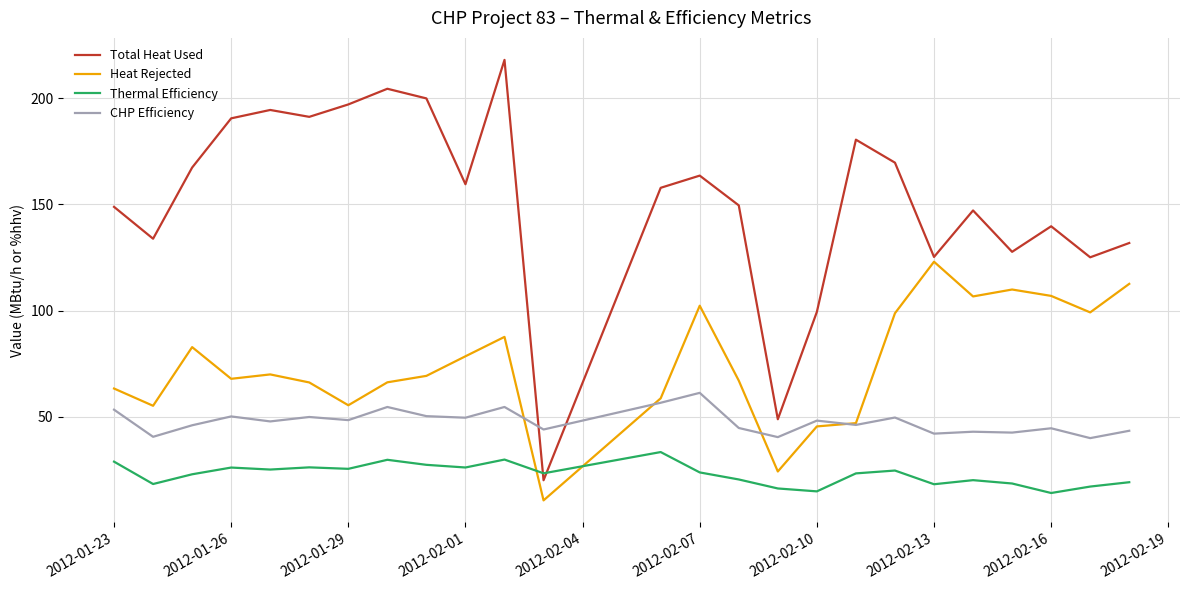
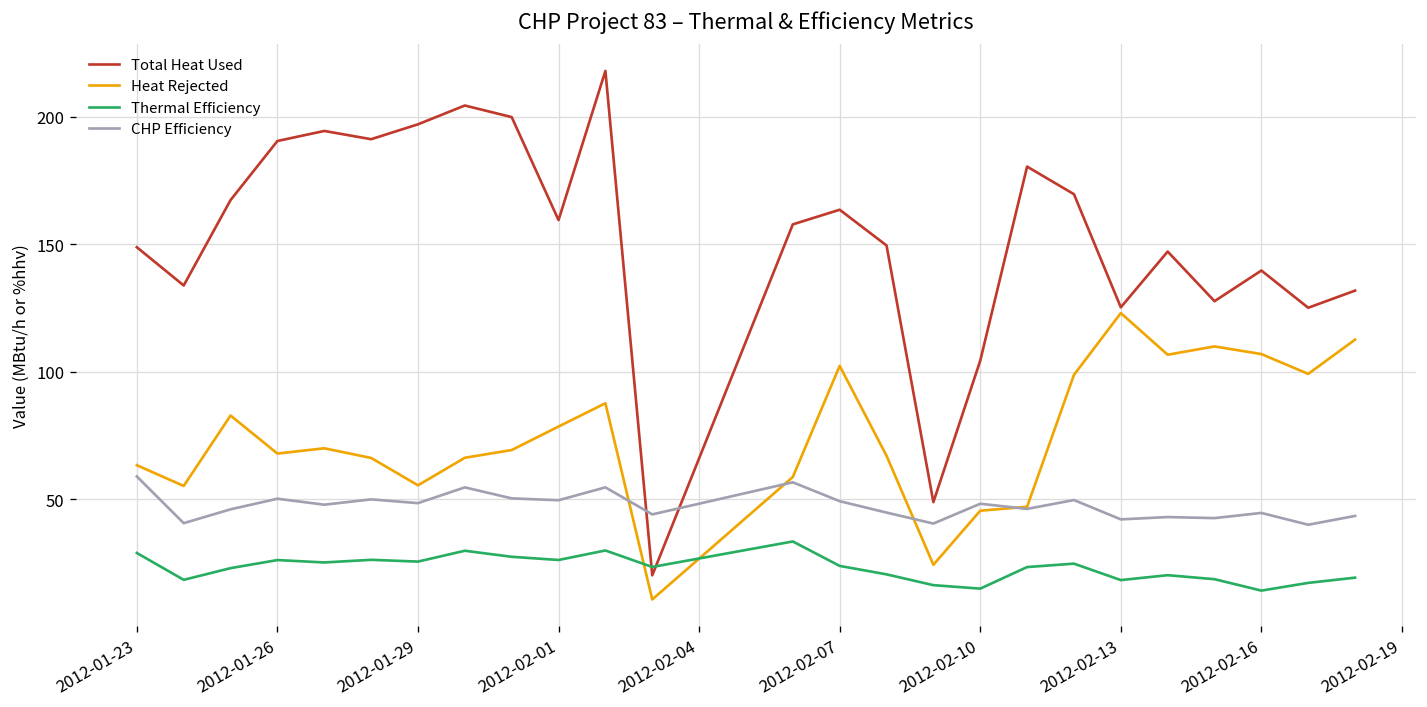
  {
    "Total Heat Used": {
      "2012-01-23": 149,
      "2012-01-26": 191,
      "2012-01-29": 197,
      "2012-02-01": 159,
      "2012-02-07": 164,
-     "2012-02-10": 99,
+     "2012-02-10": 104,
      "2012-02-13": 125,
      "2012-02-16": 140
    },
    "Heat Rejected": {
      "2012-01-23": 63,
      "2012-01-26": 68,
      "2012-01-29": 55,
      "2012-02-01": 78,
      "2012-02-07": 102,
      "2012-02-10": 45,
      "2012-02-13": 123,
      "2012-02-16": 107
    },
    "Thermal Efficiency": {
      "2012-01-23": 29,
      "2012-01-26": 26,
      "2012-01-29": 25,
      "2012-02-01": 26,
      "2012-02-07": 24,
      "2012-02-10": 15,
      "2012-02-13": 18,
      "2012-02-16": 14
    },
    "CHP Efficiency": {
-     "2012-01-23": 53,
+     "2012-01-23": 59,
      "2012-01-26": 50,
      "2012-01-29": 48,
      "2012-02-01": 50,
-     "2012-02-07": 61,
+     "2012-02-07": 49,
      "2012-02-10": 48,
      "2012-02-13": 42,
      "2012-02-16": 45
    }
  }
